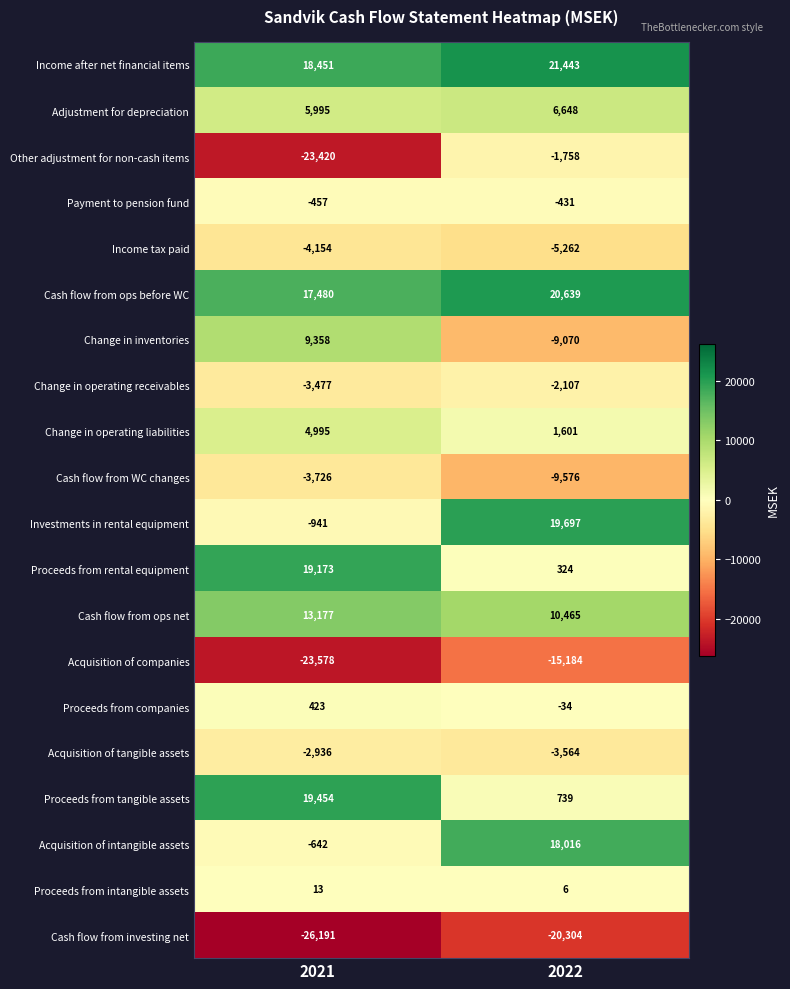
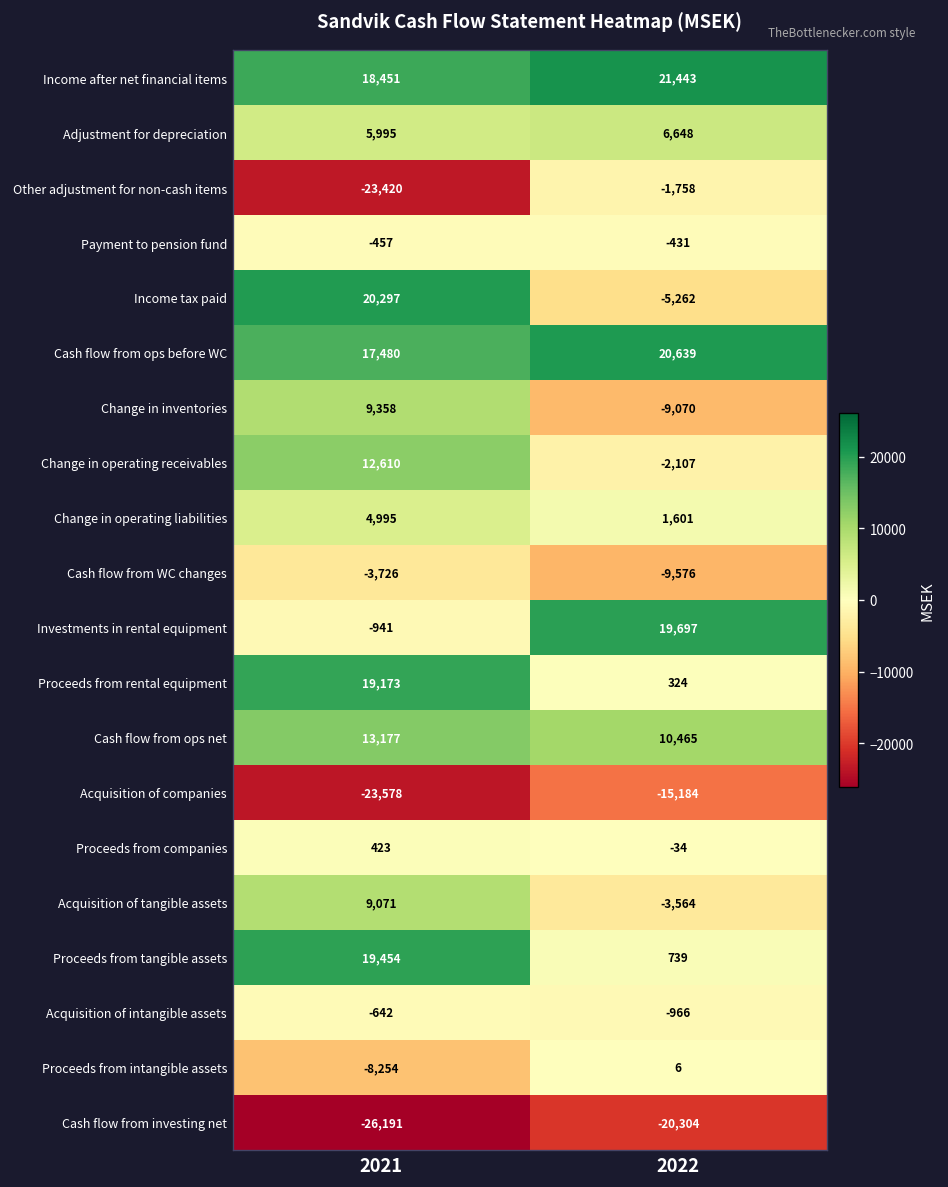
  {
    "Income after net financial items": {
      "2021": "18,451",
      "2022": "21,443"
    },
    "Adjustment for depreciation": {
      "2021": "5,995",
      "2022": "6,648"
    },
    "Other adjustment for non-cash items": {
      "2021": "-23,420",
      "2022": "-1,758"
    },
    "Payment to pension fund": {
      "2021": "-457",
      "2022": "-431"
    },
    "Income tax paid": {
-     "2021": "-4,154",
+     "2021": "20,297",
      "2022": "-5,262"
    },
    "Cash flow from ops before WC": {
      "2021": "17,480",
      "2022": "20,639"
    },
    "Change in inventories": {
      "2021": "9,358",
      "2022": "-9,070"
    },
    "Change in operating receivables": {
-     "2021": "-3,477",
+     "2021": "12,610",
      "2022": "-2,107"
    },
    "Change in operating liabilities": {
      "2021": "4,995",
      "2022": "1,601"
    },
    "Cash flow from WC changes": {
      "2021": "-3,726",
      "2022": "-9,576"
    },
    "Investments in rental equipment": {
      "2021": "-941",
      "2022": "19,697"
    },
    "Proceeds from rental equipment": {
      "2021": "19,173",
      "2022": "324"
    },
    "Cash flow from ops net": {
      "2021": "13,177",
      "2022": "10,465"
    },
    "Acquisition of companies": {
      "2021": "-23,578",
      "2022": "-15,184"
    },
    "Proceeds from companies": {
      "2021": "423",
      "2022": "-34"
    },
    "Acquisition of tangible assets": {
-     "2021": "-2,936",
+     "2021": "9,071",
      "2022": "-3,564"
    },
    "Proceeds from tangible assets": {
      "2021": "19,454",
      "2022": "739"
    },
    "Acquisition of intangible assets": {
      "2021": "-642",
-     "2022": "18,016"
+     "2022": "-966"
    },
    "Proceeds from intangible assets": {
-     "2021": "13",
+     "2021": "-8,254",
      "2022": "6"
    },
    "Cash flow from investing net": {
      "2021": "-26,191",
      "2022": "-20,304"
    }
  }
